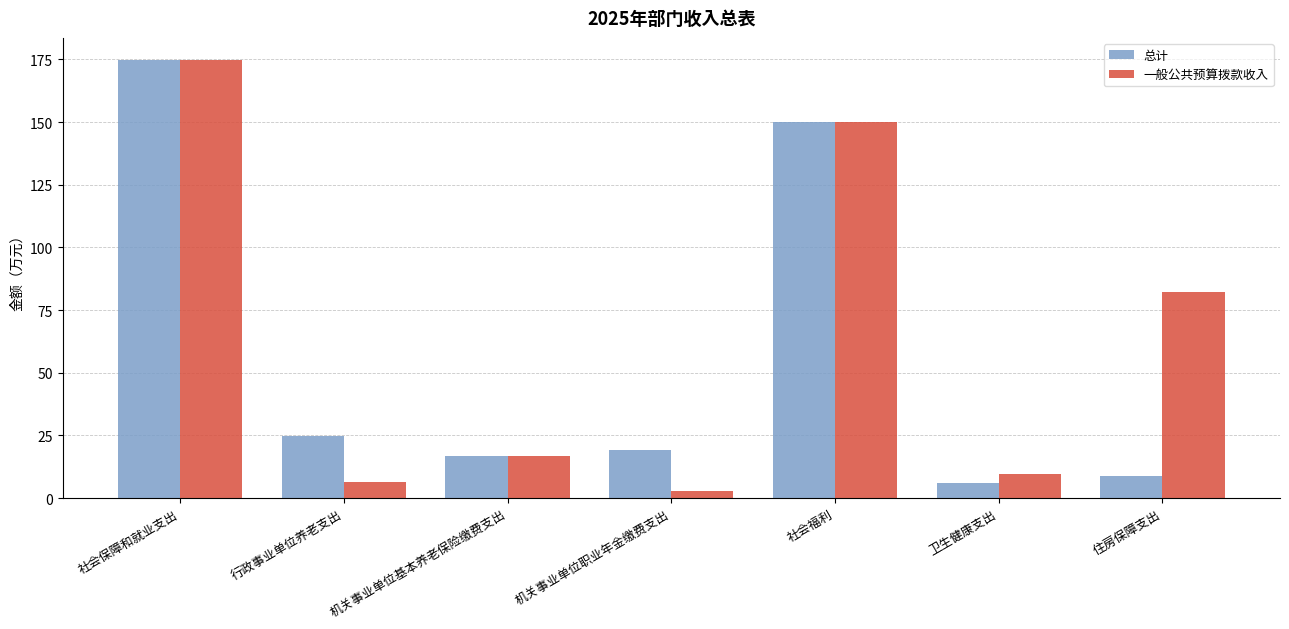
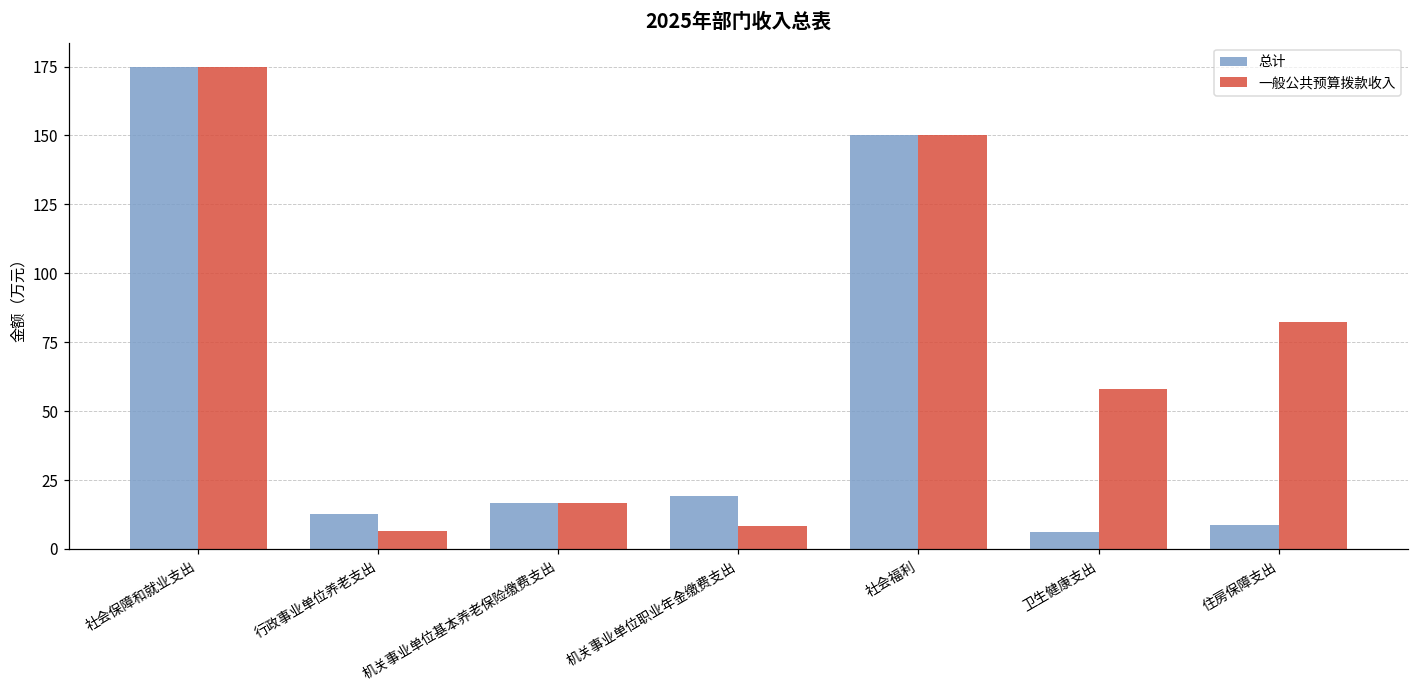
  {
    "总计": {
      "社会保障和就业支出": 175,
-     "行政事业单位养老支出": 25,
+     "行政事业单位养老支出": 13,
      "机关事业单位基本养老保险缴费支出": 17,
      "机关事业单位职业年金缴费支出": 19,
      "社会福利": 150,
      "卫生健康支出": 6,
      "住房保障支出": 9
    },
    "一般公共预算拨款收入": {
      "社会保障和就业支出": 175,
      "行政事业单位养老支出": 7,
      "机关事业单位基本养老保险缴费支出": 17,
-     "机关事业单位职业年金缴费支出": 3,
+     "机关事业单位职业年金缴费支出": 8,
      "社会福利": 150,
-     "卫生健康支出": 9,
+     "卫生健康支出": 58,
      "住房保障支出": 82
    }
  }
